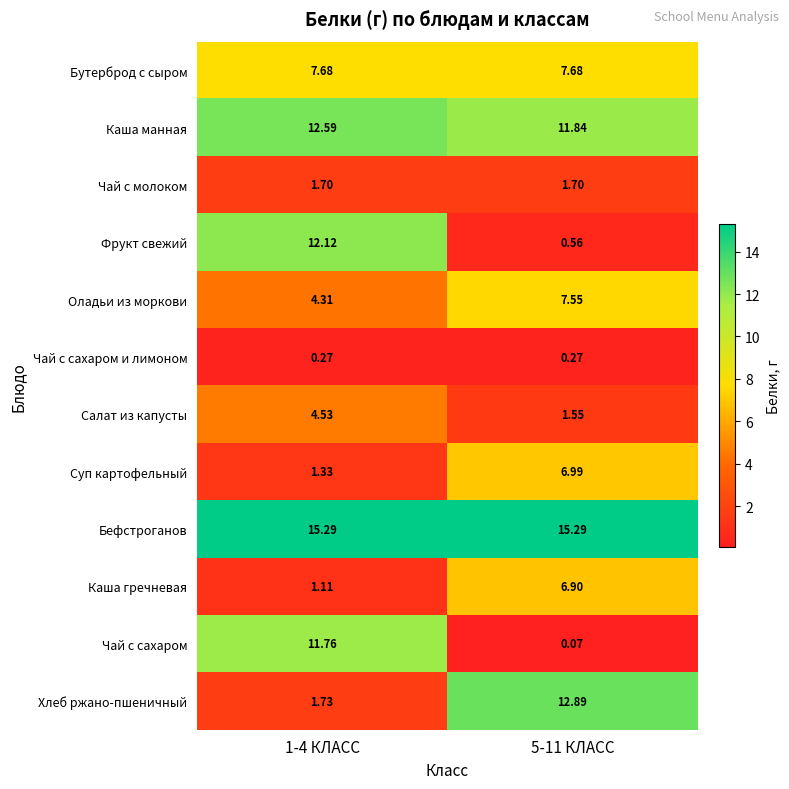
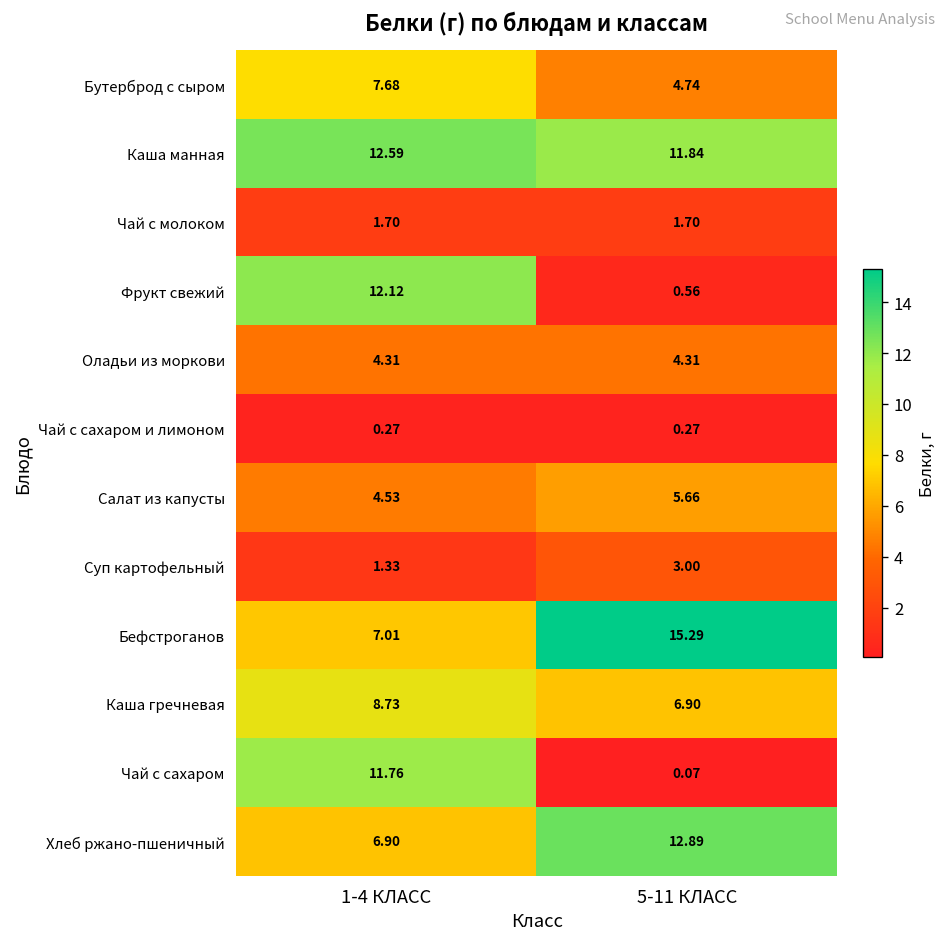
  {
    "Бутерброд с сыром": {
      "1-4 КЛАСС": 7.68,
-     "5-11 КЛАСС": 7.68
+     "5-11 КЛАСС": 4.74
    },
    "Каша манная": {
      "1-4 КЛАСС": 12.59,
      "5-11 КЛАСС": 11.84
    },
    "Чай с молоком": {
      "1-4 КЛАСС": 1.70,
      "5-11 КЛАСС": 1.70
    },
    "Фрукт свежий": {
      "1-4 КЛАСС": 12.12,
      "5-11 КЛАСС": 0.56
    },
    "Оладьи из моркови": {
      "1-4 КЛАСС": 4.31,
-     "5-11 КЛАСС": 7.55
+     "5-11 КЛАСС": 4.31
    },
    "Чай с сахаром и лимоном": {
      "1-4 КЛАСС": 0.27,
      "5-11 КЛАСС": 0.27
    },
    "Салат из капусты": {
      "1-4 КЛАСС": 4.53,
-     "5-11 КЛАСС": 1.55
+     "5-11 КЛАСС": 5.66
    },
    "Суп картофельный": {
      "1-4 КЛАСС": 1.33,
-     "5-11 КЛАСС": 6.99
+     "5-11 КЛАСС": 3.00
    },
    "Бефстроганов": {
-     "1-4 КЛАСС": 15.29,
+     "1-4 КЛАСС": 7.01,
      "5-11 КЛАСС": 15.29
    },
    "Каша гречневая": {
-     "1-4 КЛАСС": 1.11,
+     "1-4 КЛАСС": 8.73,
      "5-11 КЛАСС": 6.90
    },
    "Чай с сахаром": {
      "1-4 КЛАСС": 11.76,
      "5-11 КЛАСС": 0.07
    },
    "Хлеб ржано-пшеничный": {
-     "1-4 КЛАСС": 1.73,
+     "1-4 КЛАСС": 6.90,
      "5-11 КЛАСС": 12.89
    }
  }
